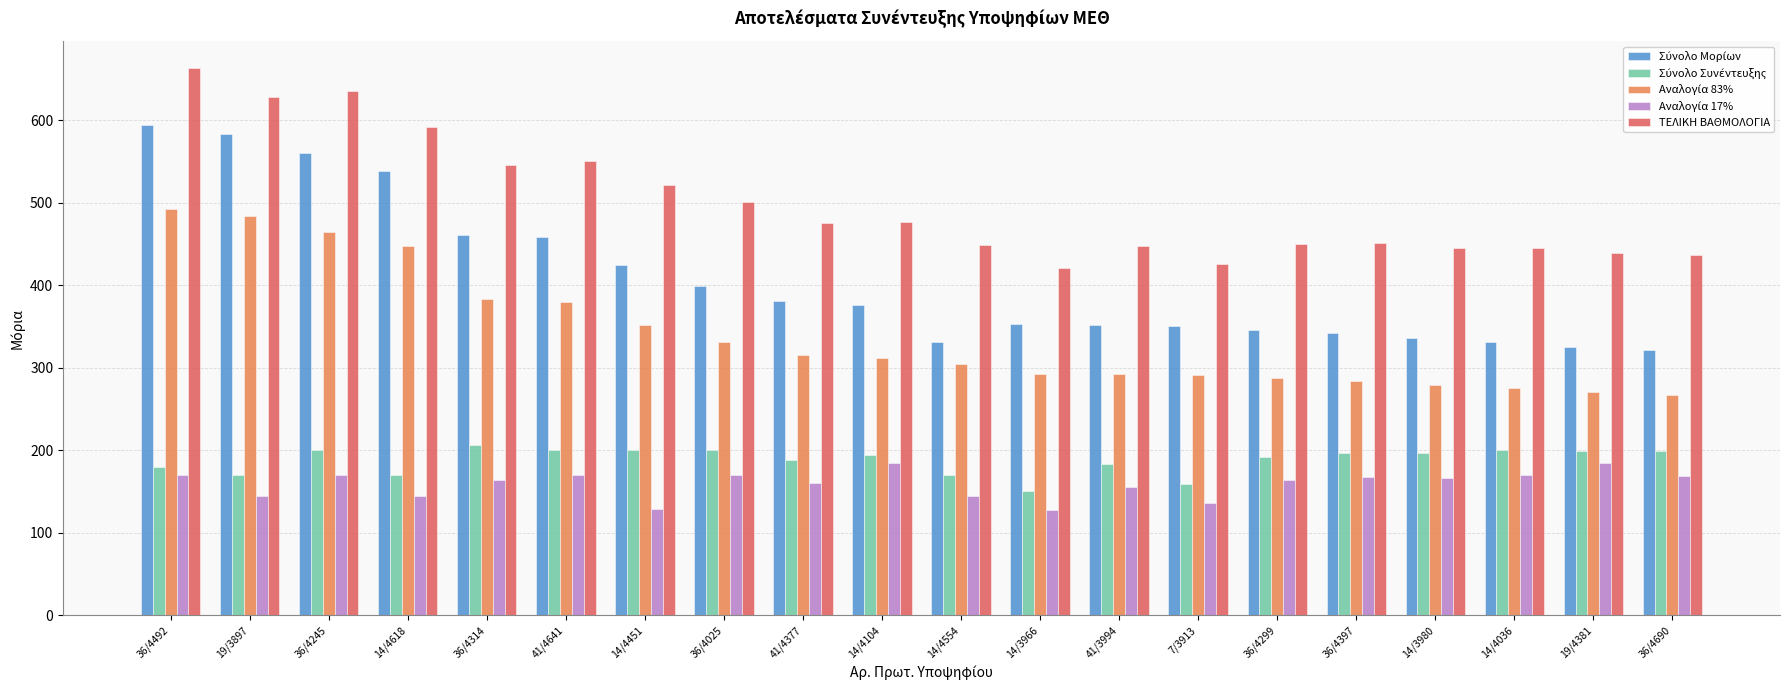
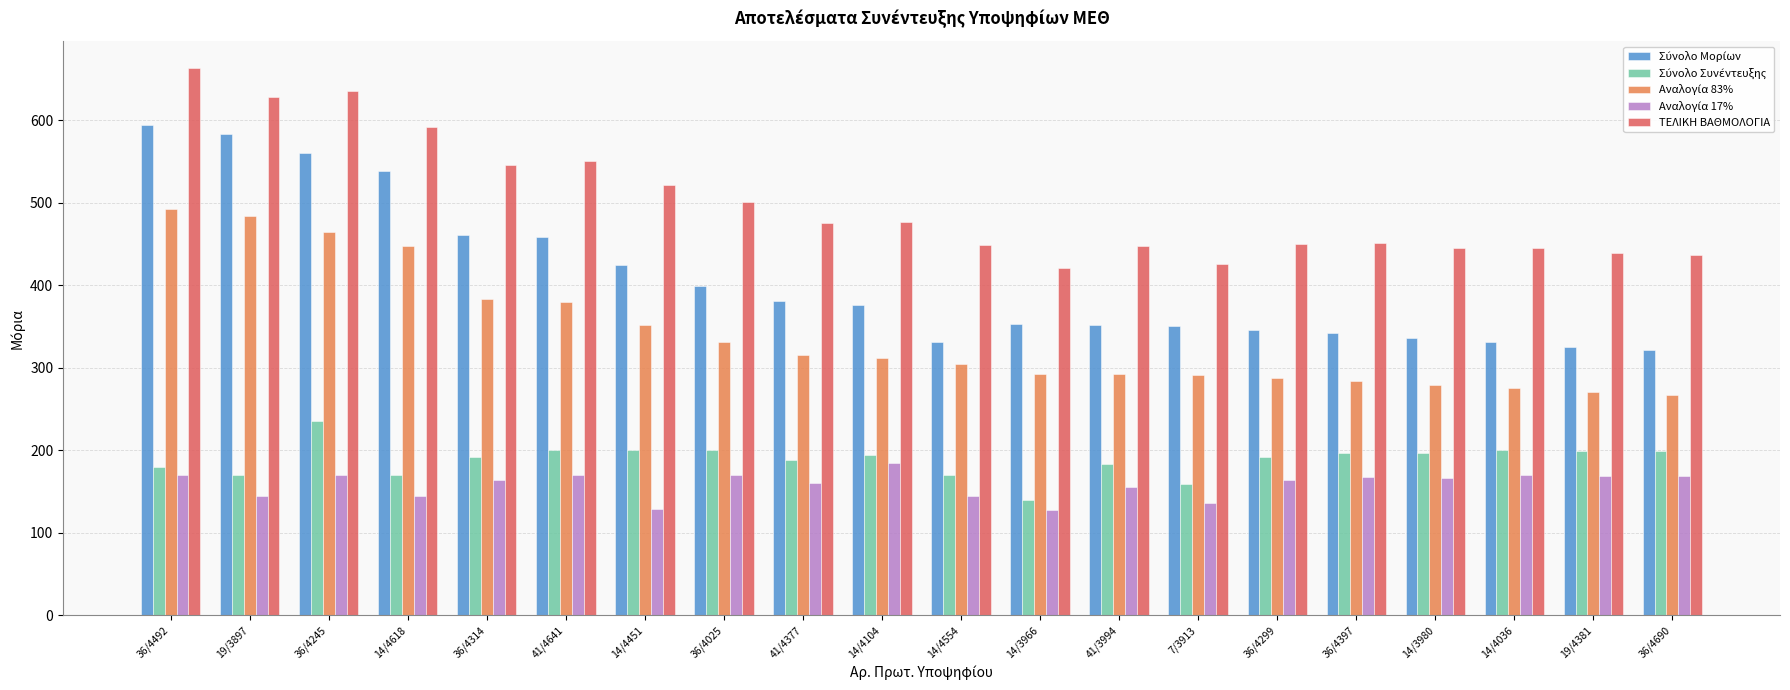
  {
    "Σύνολο Μορίων": {
      "36/4492": 590,
      "19/3897": 580,
      "36/4245": 560,
      "14/4618": 540,
      "36/4314": 460,
      "41/4641": 460,
      "14/4451": 420,
      "36/4025": 400,
      "41/4377": 380,
      "14/4104": 380,
      "14/4554": 330,
      "14/3966": 350,
      "41/3994": 350,
      "7/3913": 350,
      "36/4299": 350,
      "36/4397": 340,
      "14/3980": 340,
      "14/4036": 330,
      "19/4381": 330,
      "36/4690": 320
    },
    "Σύνολο Συνέντευξης": {
      "36/4492": 180,
      "19/3897": 170,
-     "36/4245": 200,
+     "36/4245": 240,
      "14/4618": 170,
-     "36/4314": 210,
+     "36/4314": 190,
      "41/4641": 200,
      "14/4451": 200,
      "36/4025": 200,
      "41/4377": 190,
      "14/4104": 190,
      "14/4554": 170,
-     "14/3966": 150,
+     "14/3966": 140,
      "41/3994": 180,
      "7/3913": 160,
      "36/4299": 190,
      "36/4397": 200,
      "14/3980": 200,
      "14/4036": 200,
      "19/4381": 200,
      "36/4690": 200
    },
    "Αναλογία 17%": {
      "36/4492": 170,
      "19/3897": 140,
      "36/4245": 170,
      "14/4618": 140,
      "36/4314": 160,
      "41/4641": 170,
      "14/4451": 130,
      "36/4025": 170,
      "41/4377": 160,
      "14/4104": 180,
      "14/4554": 140,
      "14/3966": 130,
      "41/3994": 160,
      "7/3913": 140,
      "36/4299": 160,
      "36/4397": 170,
      "14/3980": 170,
      "14/4036": 170,
-     "19/4381": 180,
+     "19/4381": 170,
      "36/4690": 170
    }
  }
